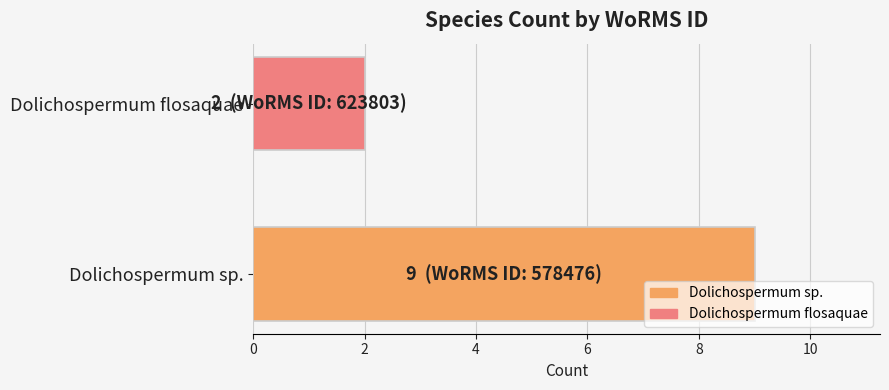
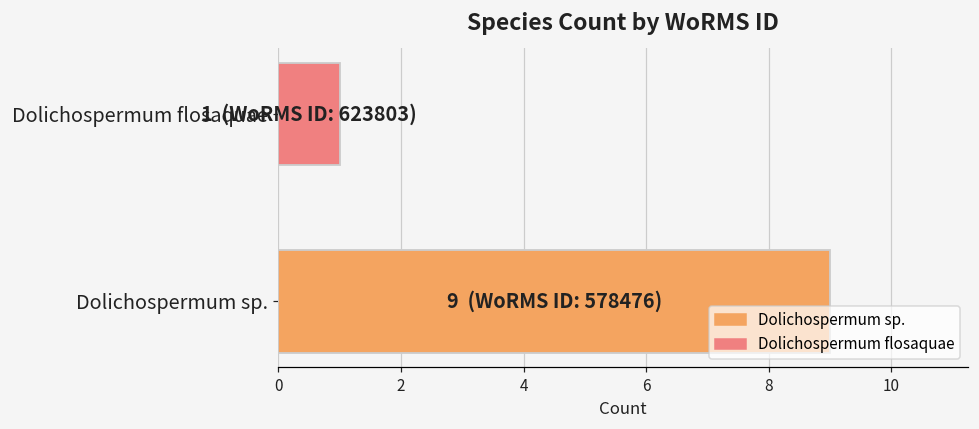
  {
-   "Dolichospermum flosaquae": 2,
+   "Dolichospermum flosaquae": 1,
    "Dolichospermum sp.": 9
  }
